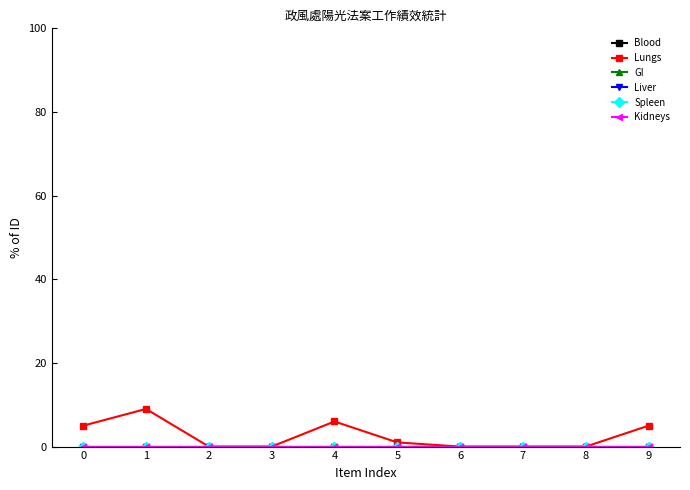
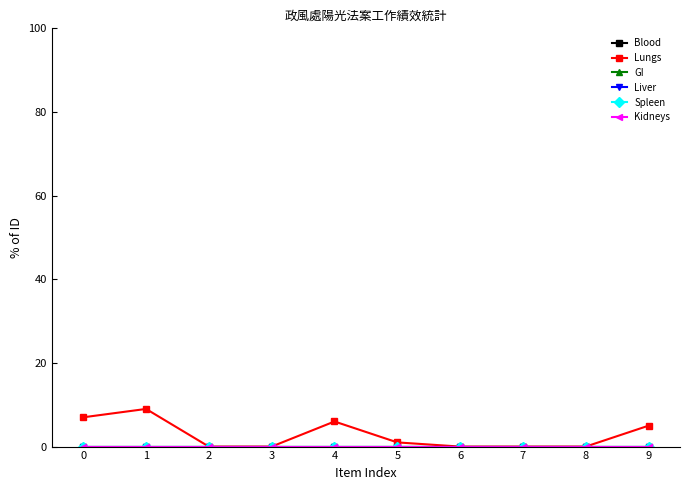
  {
    "Kidneys": {
      "0": 0,
      "1": 0,
      "4": 0,
      "5": 0,
      "9": 0
    },
    "Lungs": {
-     "0": 5,
+     "0": 7,
      "1": 9,
      "4": 6,
      "5": 1,
      "9": 5
    }
  }
